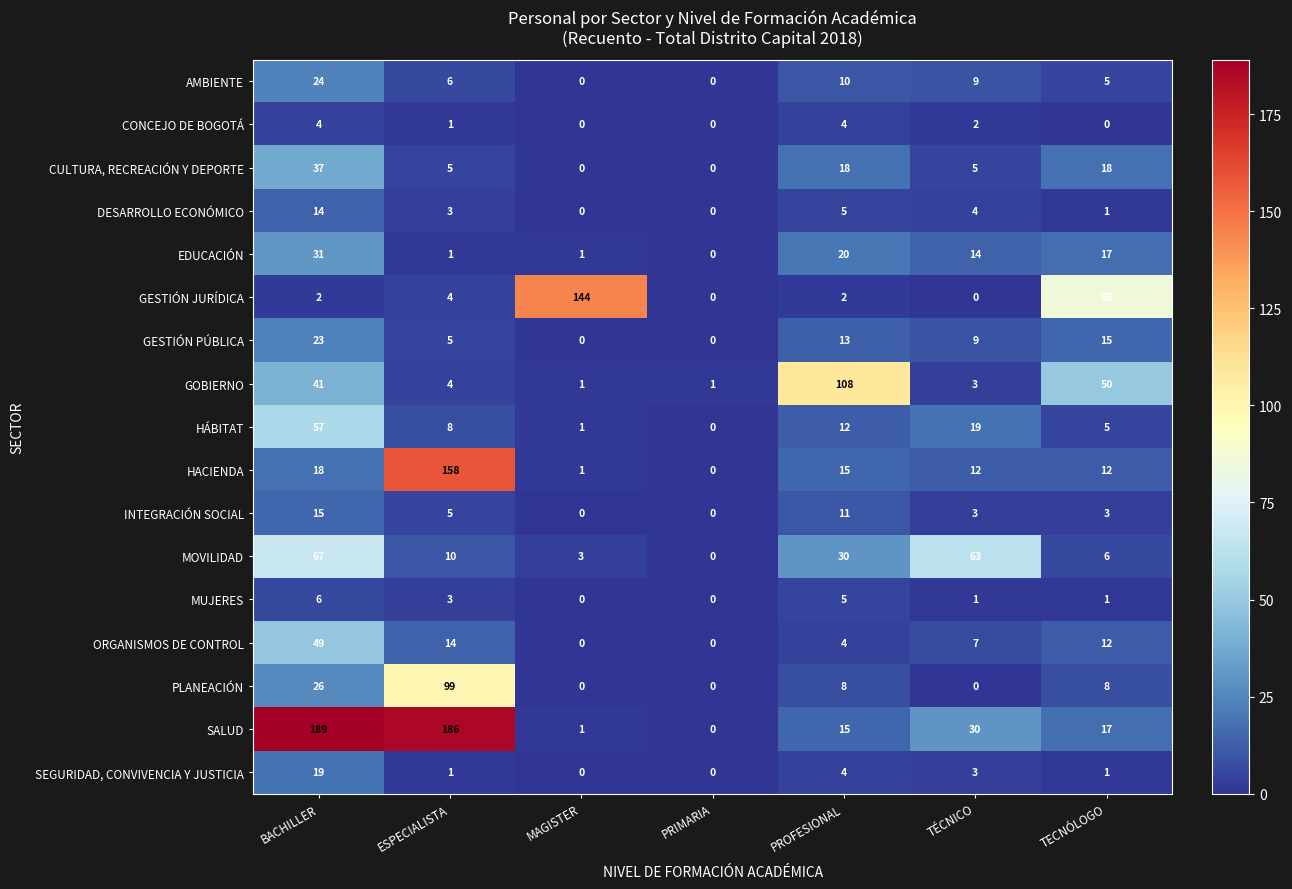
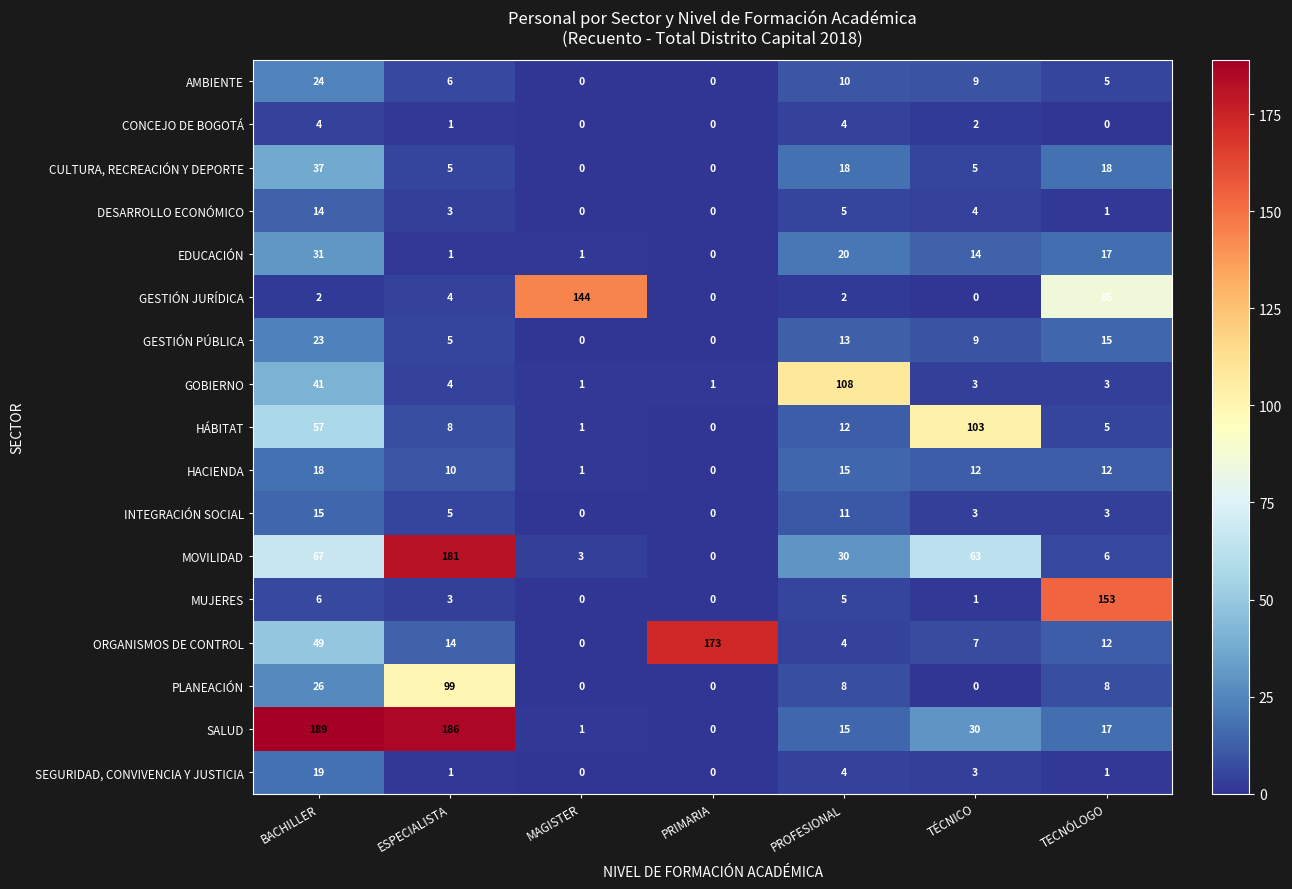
  {
    "AMBIENTE": {
      "BACHILLER": 24,
      "ESPECIALISTA": 6,
      "MAGISTER": 0,
      "PRIMARIA": 0,
      "PROFESIONAL": 10,
      "TÉCNICO": 9,
      "TECNÓLOGO": 5
    },
    "CONCEJO DE BOGOTÁ": {
      "BACHILLER": 4,
      "ESPECIALISTA": 1,
      "MAGISTER": 0,
      "PRIMARIA": 0,
      "PROFESIONAL": 4,
      "TÉCNICO": 2,
      "TECNÓLOGO": 0
    },
    "CULTURA, RECREACIÓN Y DEPORTE": {
      "BACHILLER": 37,
      "ESPECIALISTA": 5,
      "MAGISTER": 0,
      "PRIMARIA": 0,
      "PROFESIONAL": 18,
      "TÉCNICO": 5,
      "TECNÓLOGO": 18
    },
    "DESARROLLO ECONÓMICO": {
      "BACHILLER": 14,
      "ESPECIALISTA": 3,
      "MAGISTER": 0,
      "PRIMARIA": 0,
      "PROFESIONAL": 5,
      "TÉCNICO": 4,
      "TECNÓLOGO": 1
    },
    "EDUCACIÓN": {
      "BACHILLER": 31,
      "ESPECIALISTA": 1,
      "MAGISTER": 1,
      "PRIMARIA": 0,
      "PROFESIONAL": 20,
      "TÉCNICO": 14,
      "TECNÓLOGO": 17
    },
    "GESTIÓN JURÍDICA": {
      "BACHILLER": 2,
      "ESPECIALISTA": 4,
      "MAGISTER": 144,
      "PRIMARIA": 0,
      "PROFESIONAL": 2,
      "TÉCNICO": 0
    },
    "GESTIÓN PÚBLICA": {
      "BACHILLER": 23,
      "ESPECIALISTA": 5,
      "MAGISTER": 0,
      "PRIMARIA": 0,
      "PROFESIONAL": 13,
      "TÉCNICO": 9,
      "TECNÓLOGO": 15
    },
    "GOBIERNO": {
      "BACHILLER": 41,
      "ESPECIALISTA": 4,
      "MAGISTER": 1,
      "PRIMARIA": 1,
      "PROFESIONAL": 108,
      "TÉCNICO": 3,
-     "TECNÓLOGO": 50
+     "TECNÓLOGO": 3
    },
    "HÁBITAT": {
      "BACHILLER": 57,
      "ESPECIALISTA": 8,
      "MAGISTER": 1,
      "PRIMARIA": 0,
      "PROFESIONAL": 12,
-     "TÉCNICO": 19,
+     "TÉCNICO": 103,
      "TECNÓLOGO": 5
    },
    "HACIENDA": {
      "BACHILLER": 18,
-     "ESPECIALISTA": 158,
+     "ESPECIALISTA": 10,
      "MAGISTER": 1,
      "PRIMARIA": 0,
      "PROFESIONAL": 15,
      "TÉCNICO": 12,
      "TECNÓLOGO": 12
    },
    "INTEGRACIÓN SOCIAL": {
      "BACHILLER": 15,
      "ESPECIALISTA": 5,
      "MAGISTER": 0,
      "PRIMARIA": 0,
      "PROFESIONAL": 11,
      "TÉCNICO": 3,
      "TECNÓLOGO": 3
    },
    "MOVILIDAD": {
      "BACHILLER": 67,
-     "ESPECIALISTA": 10,
+     "ESPECIALISTA": 181,
      "MAGISTER": 3,
      "PRIMARIA": 0,
      "PROFESIONAL": 30,
      "TÉCNICO": 63,
      "TECNÓLOGO": 6
    },
    "MUJERES": {
      "BACHILLER": 6,
      "ESPECIALISTA": 3,
      "MAGISTER": 0,
      "PRIMARIA": 0,
      "PROFESIONAL": 5,
      "TÉCNICO": 1,
-     "TECNÓLOGO": 1
+     "TECNÓLOGO": 153
    },
    "ORGANISMOS DE CONTROL": {
      "BACHILLER": 49,
      "ESPECIALISTA": 14,
      "MAGISTER": 0,
-     "PRIMARIA": 0,
+     "PRIMARIA": 173,
      "PROFESIONAL": 4,
      "TÉCNICO": 7,
      "TECNÓLOGO": 12
    },
    "PLANEACIÓN": {
      "BACHILLER": 26,
      "ESPECIALISTA": 99,
      "MAGISTER": 0,
      "PRIMARIA": 0,
      "PROFESIONAL": 8,
      "TÉCNICO": 0,
      "TECNÓLOGO": 8
    },
    "SALUD": {
      "BACHILLER": 189,
      "ESPECIALISTA": 186,
      "MAGISTER": 1,
      "PRIMARIA": 0,
      "PROFESIONAL": 15,
      "TÉCNICO": 30,
      "TECNÓLOGO": 17
    },
    "SEGURIDAD, CONVIVENCIA Y JUSTICIA": {
      "BACHILLER": 19,
      "ESPECIALISTA": 1,
      "MAGISTER": 0,
      "PRIMARIA": 0,
      "PROFESIONAL": 4,
      "TÉCNICO": 3,
      "TECNÓLOGO": 1
    }
  }
